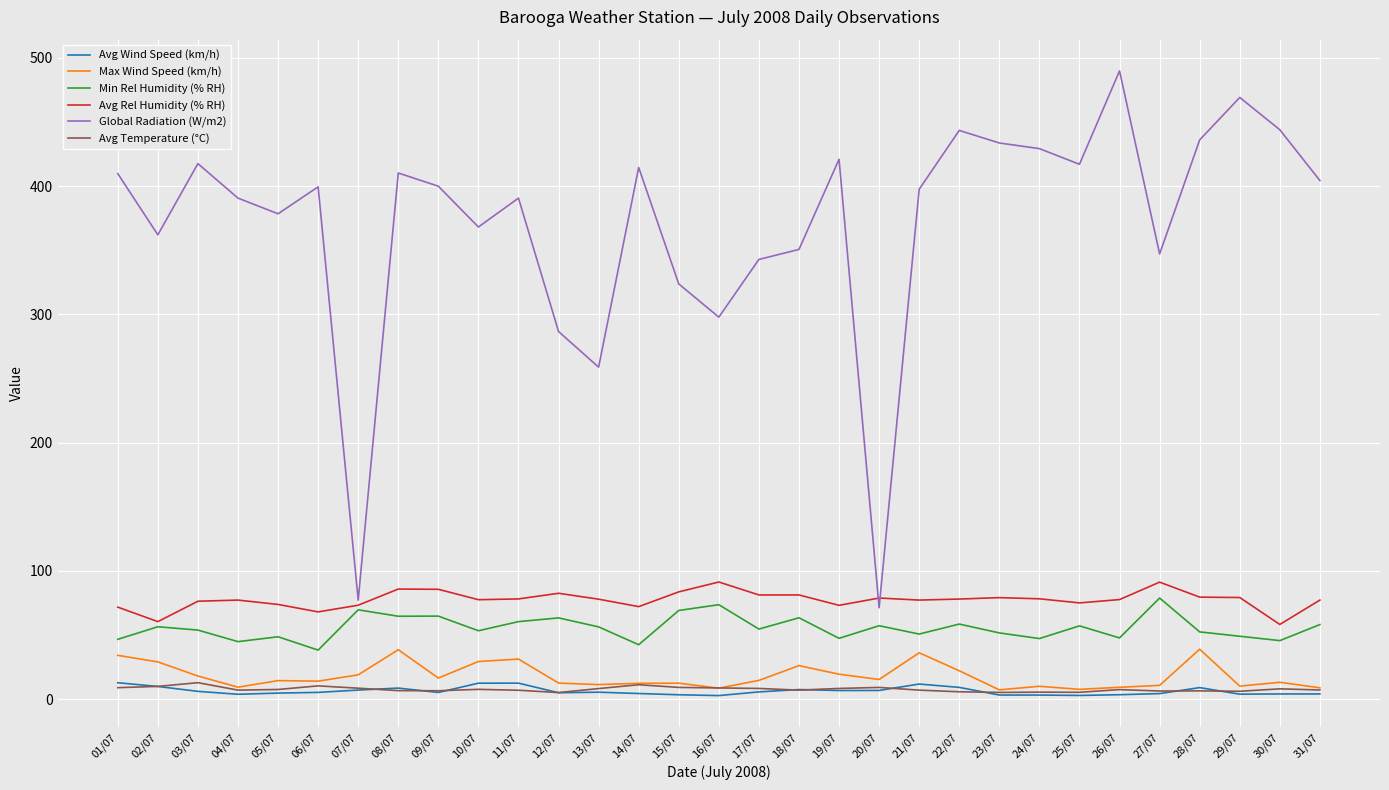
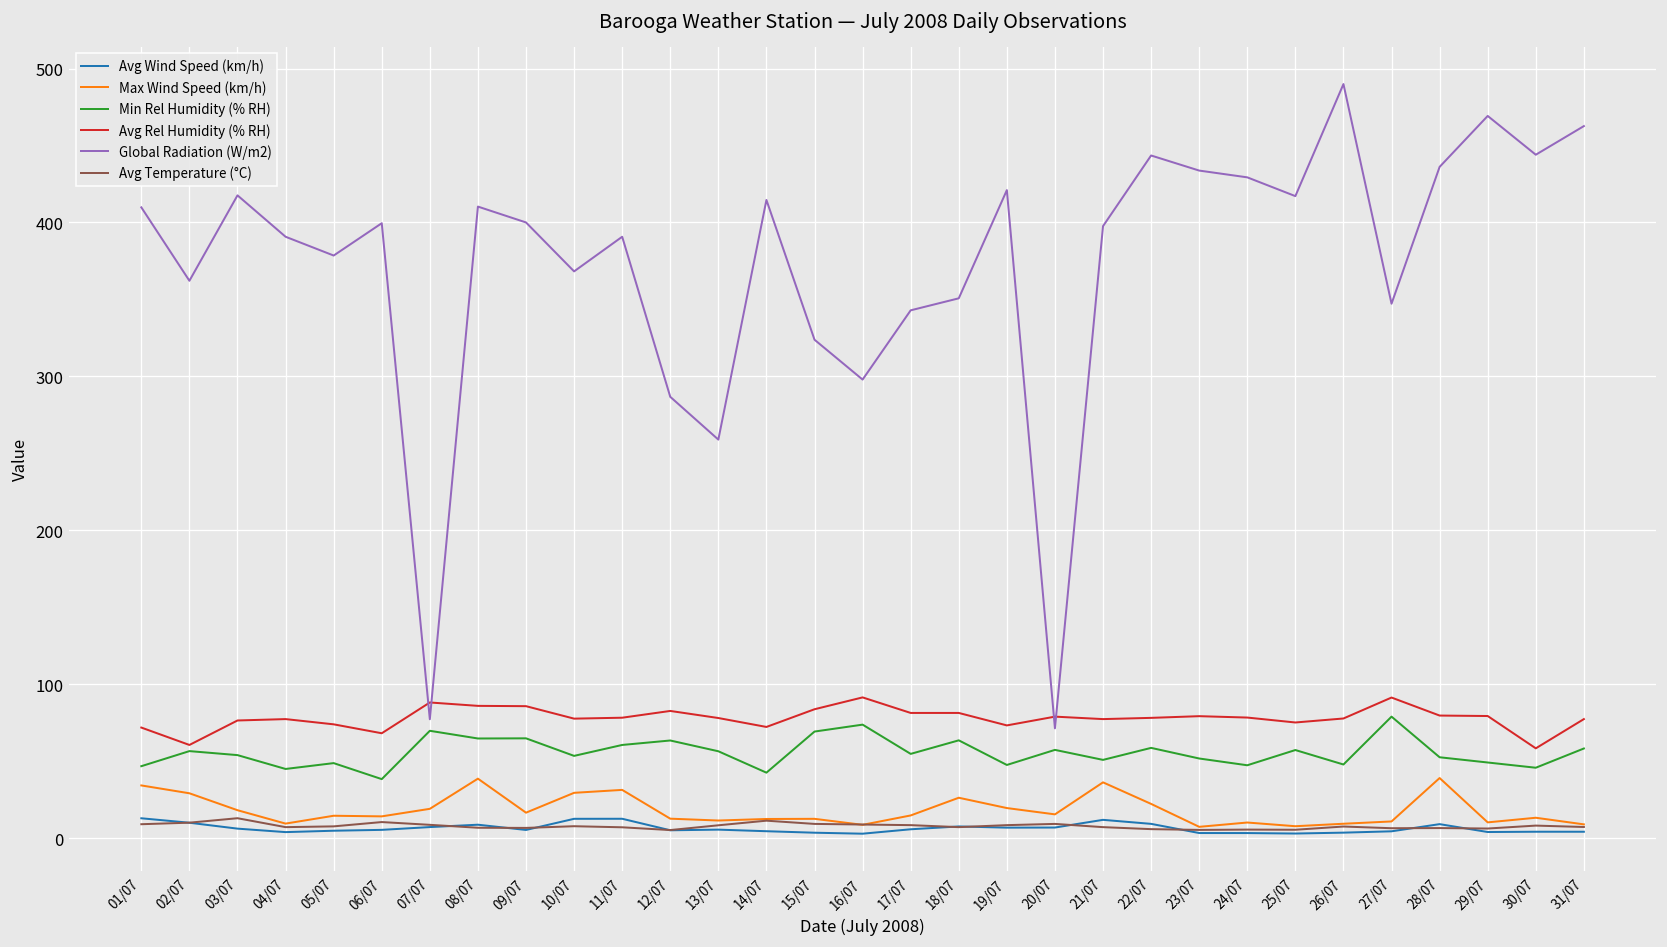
  {
    "Avg Wind Speed (km/h)": {
      "01/07": 13,
      "03/07": 6,
      "04/07": 4,
      "05/07": 5,
      "06/07": 5,
      "10/07": 13,
      "11/07": 13,
      "13/07": 5,
      "14/07": 4,
      "15/07": 3,
      "16/07": 3,
      "17/07": 6,
      "20/07": 7,
      "21/07": 12,
      "22/07": 9,
      "23/07": 3,
      "24/07": 3,
      "25/07": 3,
      "26/07": 4,
      "27/07": 4,
      "28/07": 9,
      "29/07": 4,
      "30/07": 4,
      "31/07": 4
    },
    "Max Wind Speed (km/h)": {
      "01/07": 34,
      "02/07": 29,
      "03/07": 18,
      "04/07": 9,
      "05/07": 15,
      "06/07": 14,
      "07/07": 19,
      "08/07": 39,
      "09/07": 17,
      "10/07": 29,
      "11/07": 31,
      "12/07": 13,
      "13/07": 11,
      "15/07": 13,
      "17/07": 15,
      "18/07": 26,
      "19/07": 20,
      "20/07": 15,
      "21/07": 36,
      "22/07": 22,
      "24/07": 10,
      "25/07": 8,
      "27/07": 11,
      "28/07": 39,
      "29/07": 10,
      "30/07": 13
    },
    "Min Rel Humidity (% RH)": {
      "01/07": 47,
      "02/07": 57,
      "03/07": 54,
      "04/07": 45,
      "05/07": 49,
      "06/07": 38,
      "07/07": 70,
      "08/07": 65,
      "09/07": 65,
      "10/07": 53,
      "11/07": 61,
      "12/07": 63,
      "13/07": 56,
      "14/07": 43,
      "15/07": 69,
      "16/07": 74,
      "17/07": 55,
      "18/07": 64,
      "19/07": 48,
      "20/07": 57,
      "21/07": 51,
      "22/07": 59,
      "23/07": 52,
      "24/07": 47,
      "25/07": 57,
      "26/07": 48,
      "27/07": 79,
      "28/07": 53,
      "29/07": 49,
      "30/07": 46,
      "31/07": 58
    },
    "Avg Rel Humidity (% RH)": {
      "01/07": 72,
      "02/07": 61,
      "03/07": 76,
      "04/07": 77,
      "05/07": 74,
      "06/07": 68,
-     "07/07": 73,
+     "07/07": 88,
      "08/07": 86,
      "09/07": 86,
      "10/07": 78,
      "11/07": 78,
      "12/07": 83,
      "13/07": 78,
      "14/07": 72,
      "15/07": 84,
      "16/07": 91,
      "17/07": 81,
      "18/07": 81,
      "19/07": 73,
      "20/07": 79,
      "21/07": 77,
      "22/07": 78,
      "23/07": 79,
      "24/07": 78,
      "25/07": 75,
      "26/07": 78,
      "27/07": 91,
      "28/07": 80,
      "29/07": 79,
      "30/07": 58,
      "31/07": 77
    },
    "Global Radiation (W/m2)": {
      "01/07": 410,
      "02/07": 362,
      "03/07": 418,
      "04/07": 391,
      "05/07": 379,
      "06/07": 400,
      "07/07": 77,
      "08/07": 410,
      "09/07": 400,
      "10/07": 368,
      "11/07": 391,
      "12/07": 287,
      "13/07": 259,
      "14/07": 415,
      "15/07": 324,
      "16/07": 298,
      "17/07": 343,
      "18/07": 351,
      "19/07": 421,
      "20/07": 71,
      "21/07": 398,
      "22/07": 444,
      "23/07": 434,
      "24/07": 429,
      "25/07": 417,
      "26/07": 490,
      "27/07": 347,
      "28/07": 436,
      "29/07": 469,
      "30/07": 444,
-     "31/07": 404
+     "31/07": 463
    },
    "Avg Temperature (°C)": {
      "01/07": 9,
      "03/07": 13,
      "04/07": 7,
      "05/07": 8,
      "06/07": 10,
      "10/07": 8,
      "11/07": 7,
      "13/07": 8,
      "15/07": 9,
      "17/07": 8,
      "20/07": 9,
      "21/07": 7,
      "22/07": 6,
      "24/07": 6,
      "25/07": 5,
      "27/07": 6,
      "28/07": 7,
      "29/07": 6,
      "30/07": 8
    }
  }
